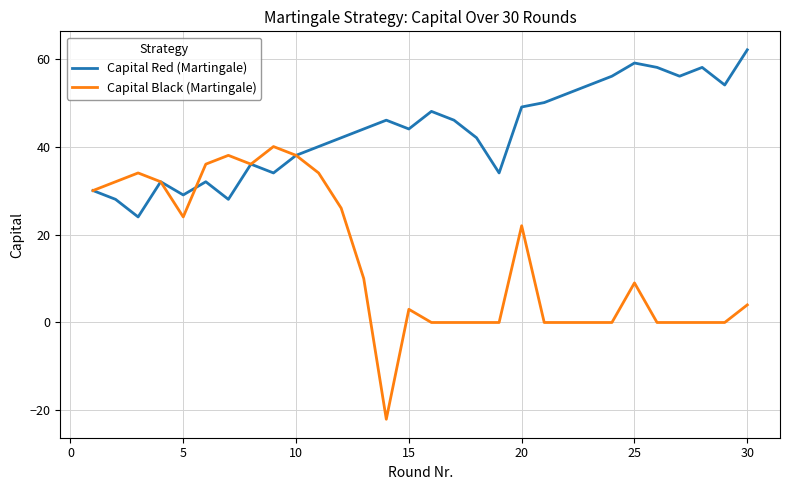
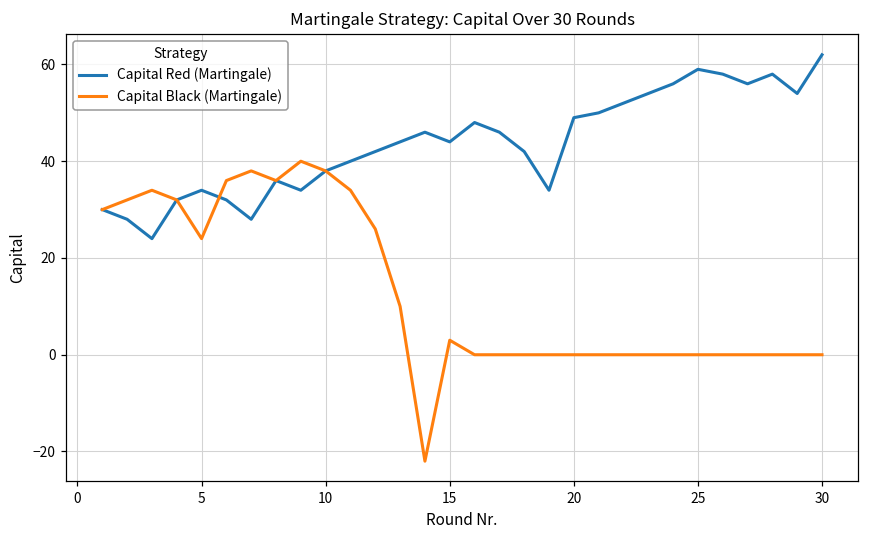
  {
    "Capital Red (Martingale)": {
-     "5": 29,
+     "5": 34,
      "15": 44,
      "20": 49,
      "25": 59,
      "30": 62
    },
    "Capital Black (Martingale)": {
      "5": 24,
      "15": 3,
-     "20": 22,
-     "25": 9,
-     "30": 4
+     "20": 0,
+     "25": 0,
+     "30": 0
    }
  }
